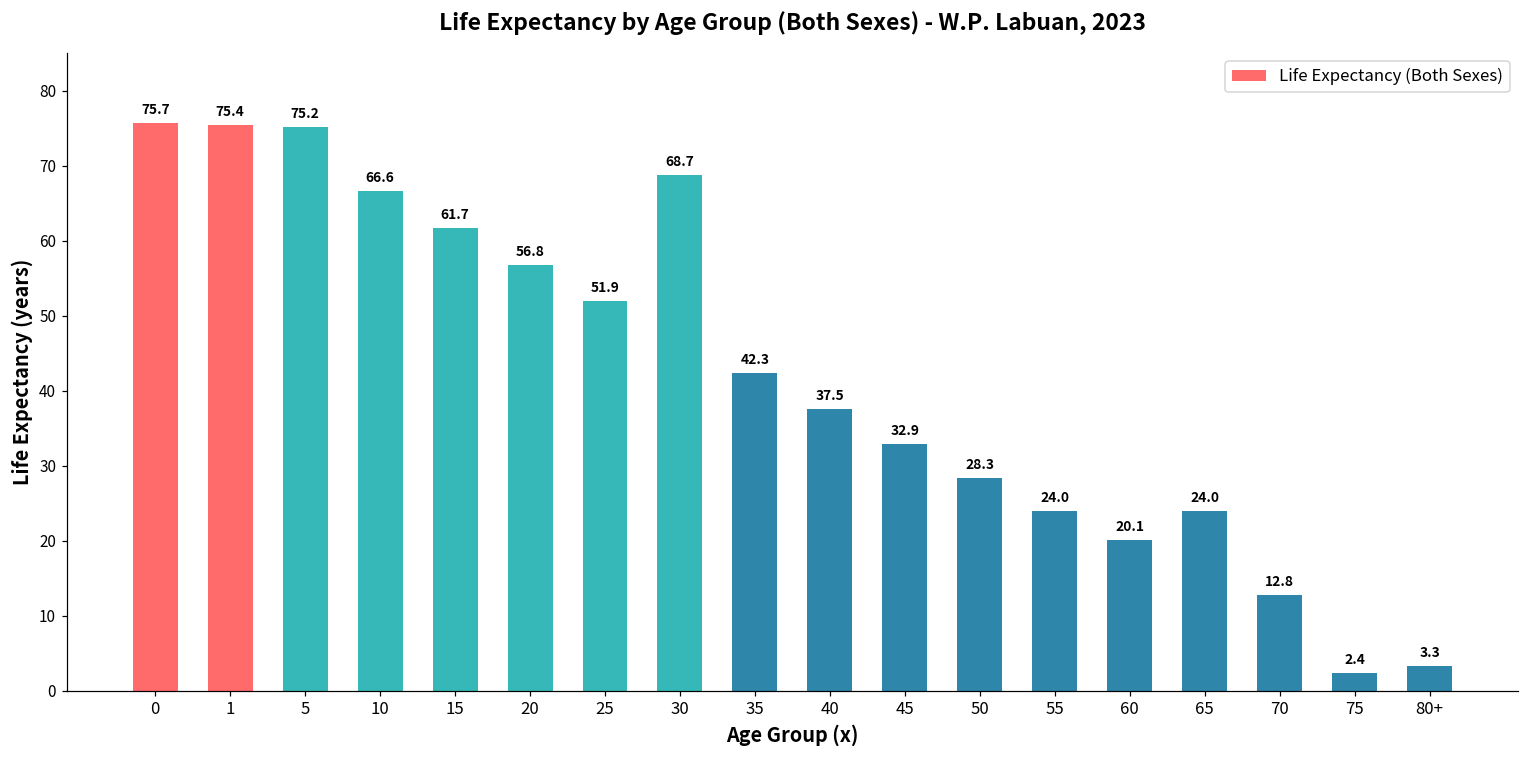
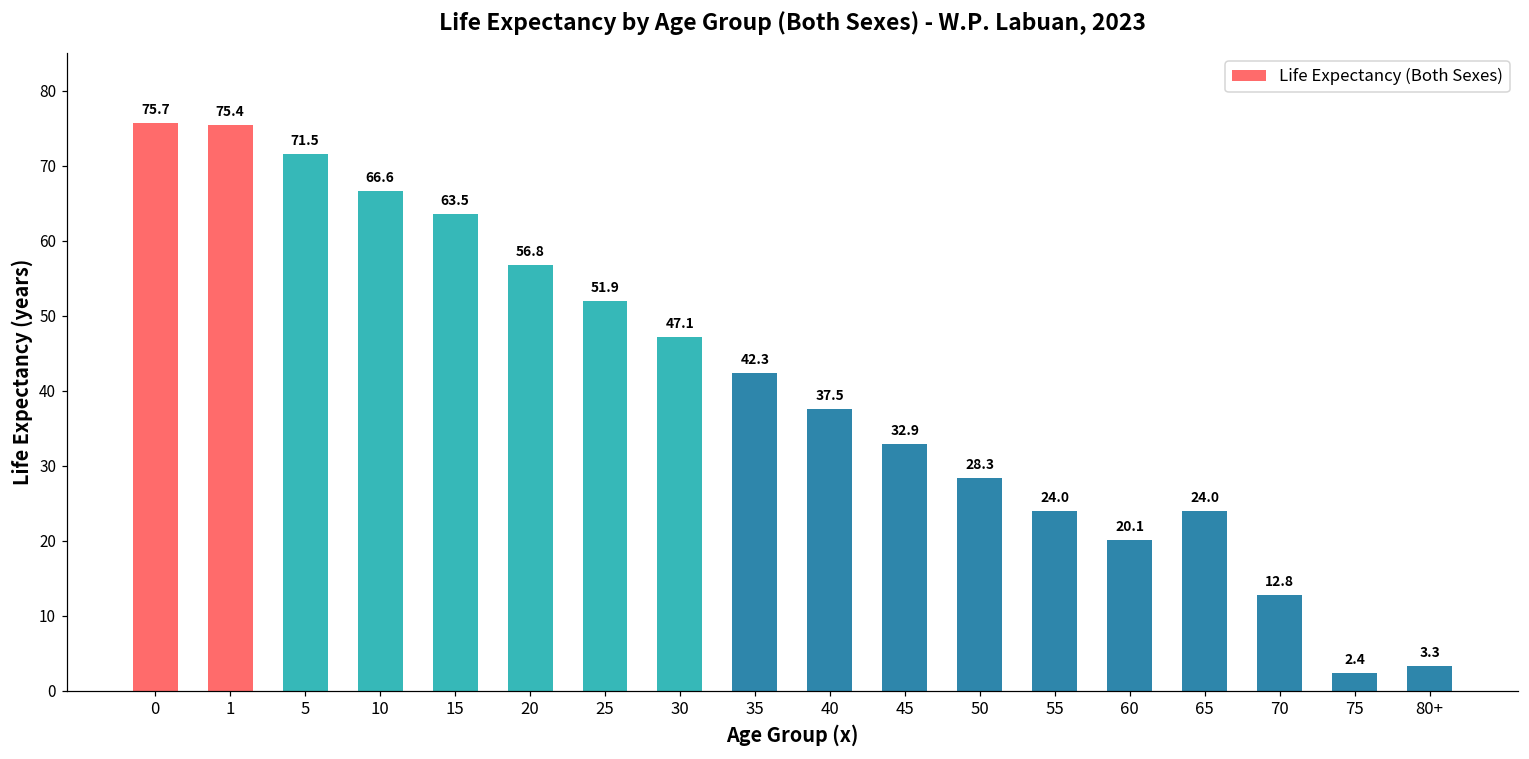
  {
    "0": 75.7,
    "1": 75.4,
-   "5": 75.2,
+   "5": 71.5,
    "10": 66.6,
-   "15": 61.7,
+   "15": 63.5,
    "20": 56.8,
    "25": 51.9,
-   "30": 68.7,
+   "30": 47.1,
    "35": 42.3,
    "40": 37.5,
    "45": 32.9,
    "50": 28.3,
    "55": 24.0,
    "60": 20.1,
    "65": 24.0,
    "70": 12.8,
    "75": 2.4,
    "80+": 3.3
  }
